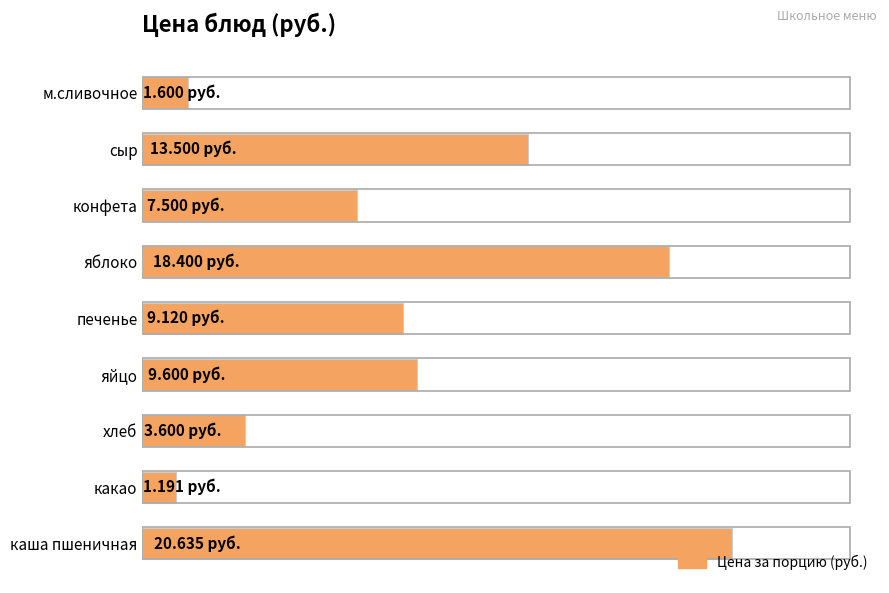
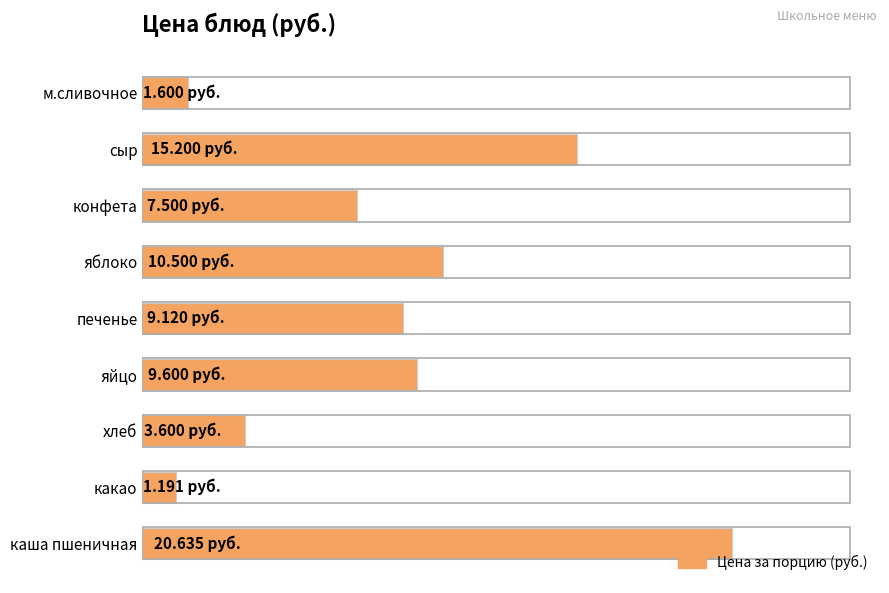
  {
    "м.сливочное": 1.600,
-   "сыр": 13.500,
+   "сыр": 15.200,
    "конфета": 7.500,
-   "яблоко": 18.400,
+   "яблоко": 10.500,
    "печенье": 9.120,
    "яйцо": 9.600,
    "хлеб": 3.600,
    "какао": 1.191,
    "каша пшеничная": 20.635
  }
